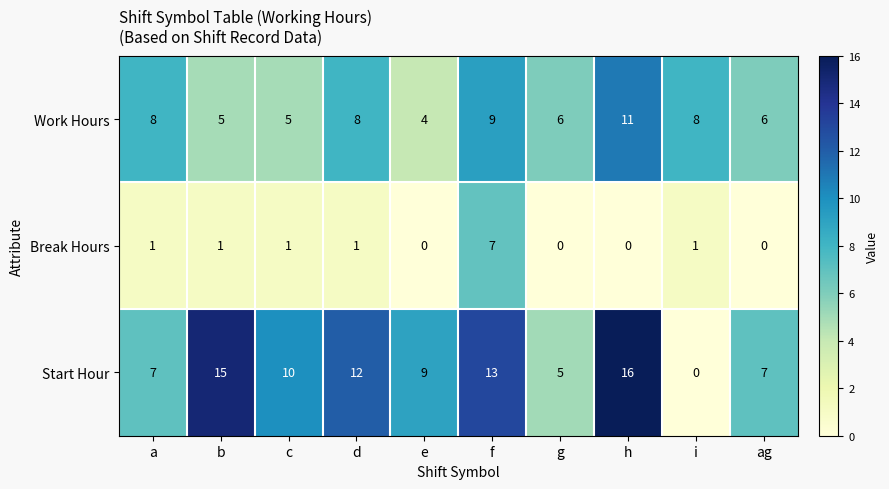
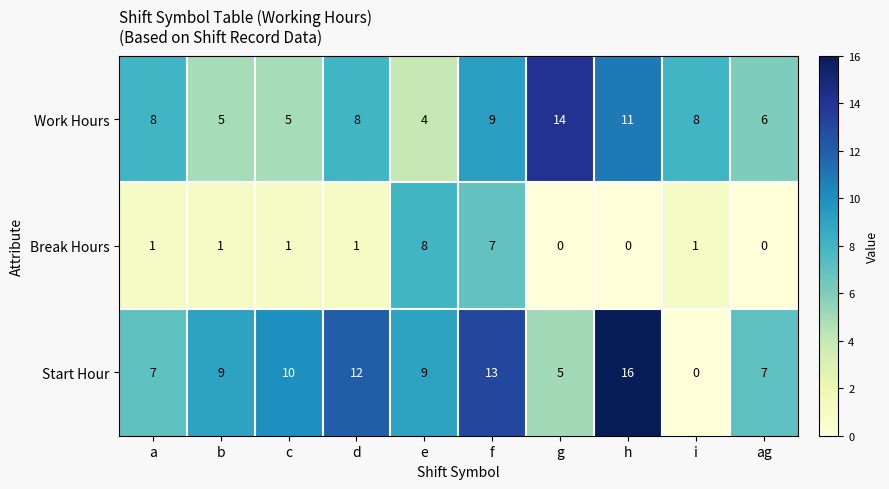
  {
    "Work Hours": {
      "a": 8,
      "b": 5,
      "c": 5,
      "d": 8,
      "e": 4,
      "f": 9,
-     "g": 6,
+     "g": 14,
      "h": 11,
      "i": 8,
      "ag": 6
    },
    "Break Hours": {
      "a": 1,
      "b": 1,
      "c": 1,
      "d": 1,
-     "e": 0,
+     "e": 8,
      "f": 7,
      "g": 0,
      "h": 0,
      "i": 1,
      "ag": 0
    },
    "Start Hour": {
      "a": 7,
-     "b": 15,
+     "b": 9,
      "c": 10,
      "d": 12,
      "e": 9,
      "f": 13,
      "g": 5,
      "h": 16,
      "i": 0,
      "ag": 7
    }
  }
